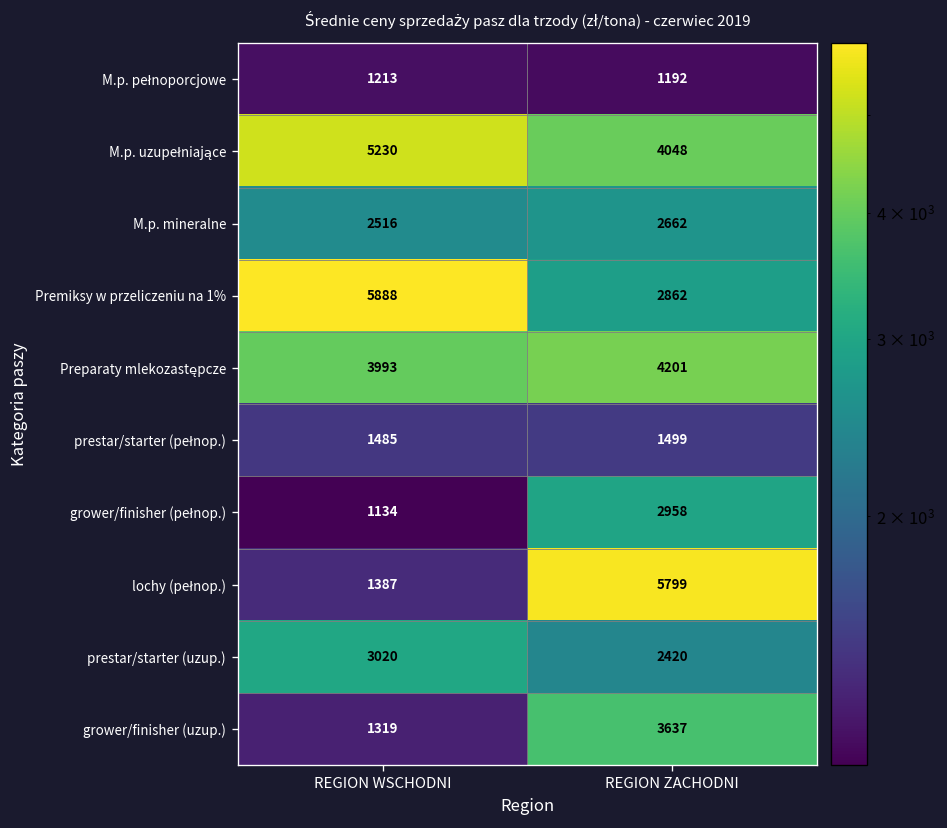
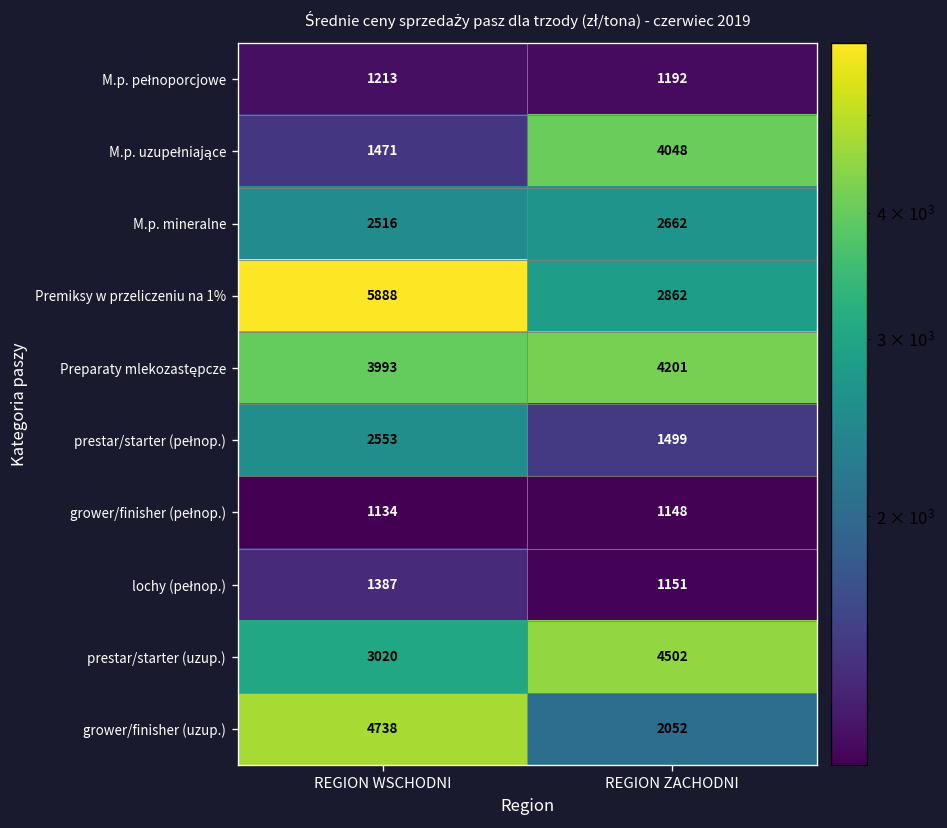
  {
    "M.p. pełnoporcjowe": {
      "REGION WSCHODNI": 1213,
      "REGION ZACHODNI": 1192
    },
    "M.p. uzupełniające": {
-     "REGION WSCHODNI": 5230,
+     "REGION WSCHODNI": 1471,
      "REGION ZACHODNI": 4048
    },
    "M.p. mineralne": {
      "REGION WSCHODNI": 2516,
      "REGION ZACHODNI": 2662
    },
    "Premiksy w przeliczeniu na 1%": {
      "REGION WSCHODNI": 5888,
      "REGION ZACHODNI": 2862
    },
    "Preparaty mlekozastępcze": {
      "REGION WSCHODNI": 3993,
      "REGION ZACHODNI": 4201
    },
    "prestar/starter (pełnop.)": {
-     "REGION WSCHODNI": 1485,
+     "REGION WSCHODNI": 2553,
      "REGION ZACHODNI": 1499
    },
    "grower/finisher (pełnop.)": {
      "REGION WSCHODNI": 1134,
-     "REGION ZACHODNI": 2958
+     "REGION ZACHODNI": 1148
    },
    "lochy (pełnop.)": {
      "REGION WSCHODNI": 1387,
-     "REGION ZACHODNI": 5799
+     "REGION ZACHODNI": 1151
    },
    "prestar/starter (uzup.)": {
      "REGION WSCHODNI": 3020,
-     "REGION ZACHODNI": 2420
+     "REGION ZACHODNI": 4502
    },
    "grower/finisher (uzup.)": {
-     "REGION WSCHODNI": 1319,
-     "REGION ZACHODNI": 3637
+     "REGION WSCHODNI": 4738,
+     "REGION ZACHODNI": 2052
    }
  }
